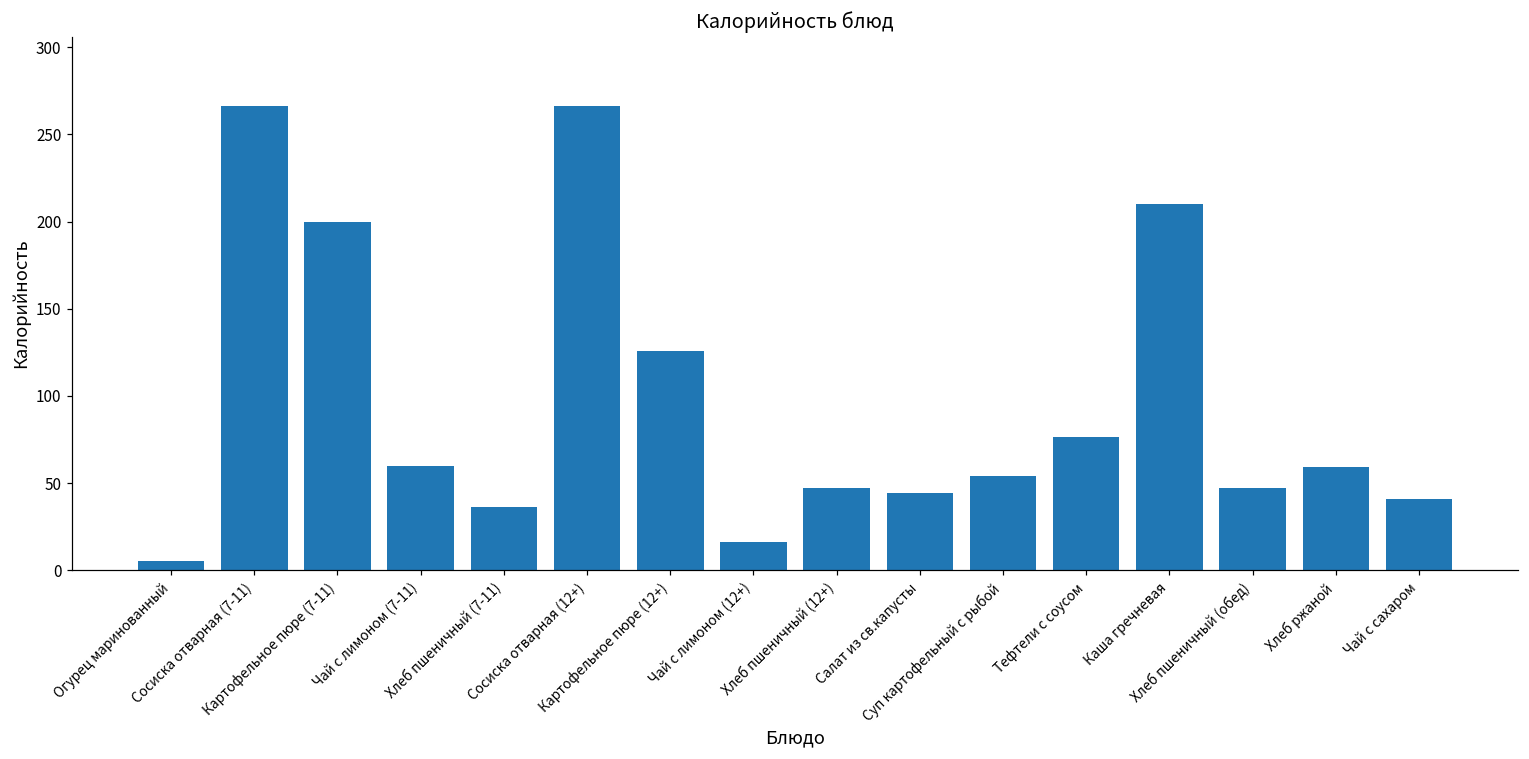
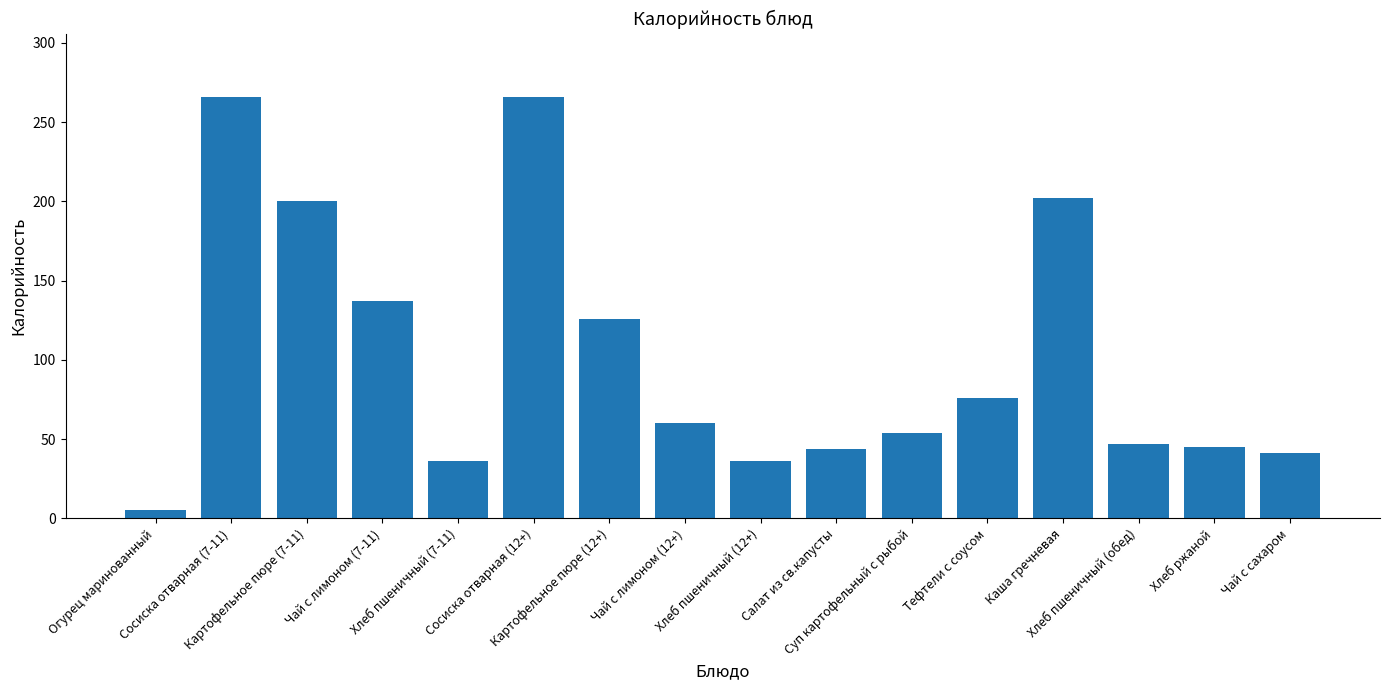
  {
    "Огурец маринованный": 5,
    "Сосиска отварная (7-11)": 266,
    "Картофельное пюре (7-11)": 200,
-   "Чай с лимоном (7-11)": 60,
+   "Чай с лимоном (7-11)": 137,
    "Хлеб пшеничный (7-11)": 36,
    "Сосиска отварная (12+)": 266,
    "Картофельное пюре (12+)": 126,
-   "Чай с лимоном (12+)": 16,
-   "Хлеб пшеничный (12+)": 47,
+   "Чай с лимоном (12+)": 60,
+   "Хлеб пшеничный (12+)": 36,
    "Салат из св.капусты": 44,
    "Суп картофельный с рыбой": 54,
    "Тефтели с соусом": 76,
-   "Каша гречневая": 210,
+   "Каша гречневая": 202,
    "Хлеб пшеничный (обед)": 47,
-   "Хлеб ржаной": 59,
+   "Хлеб ржаной": 45,
    "Чай с сахаром": 41
  }
